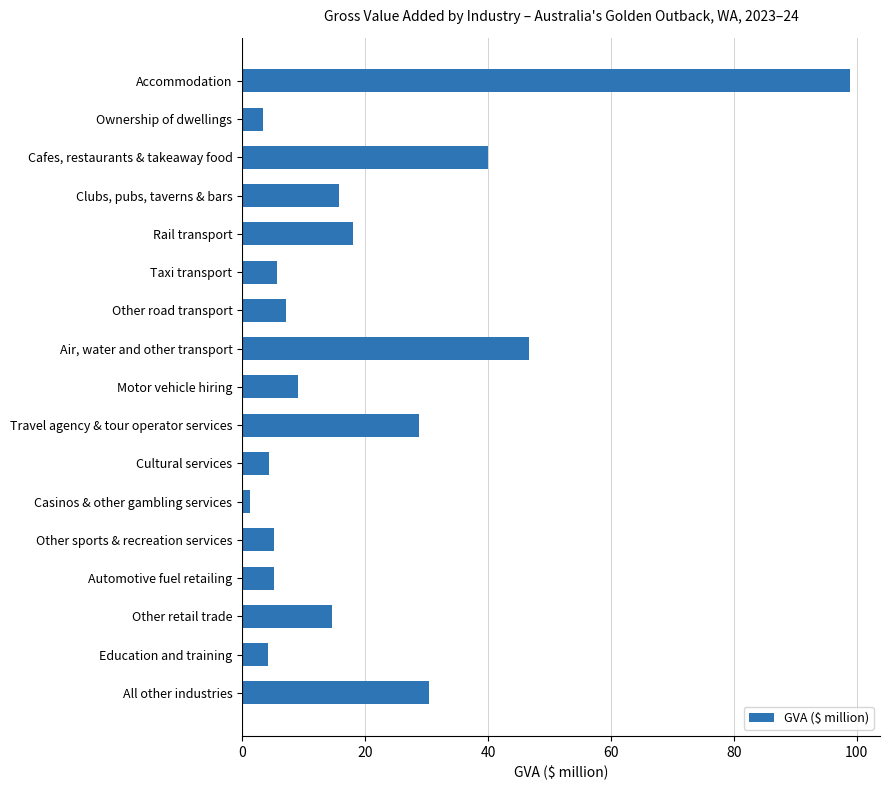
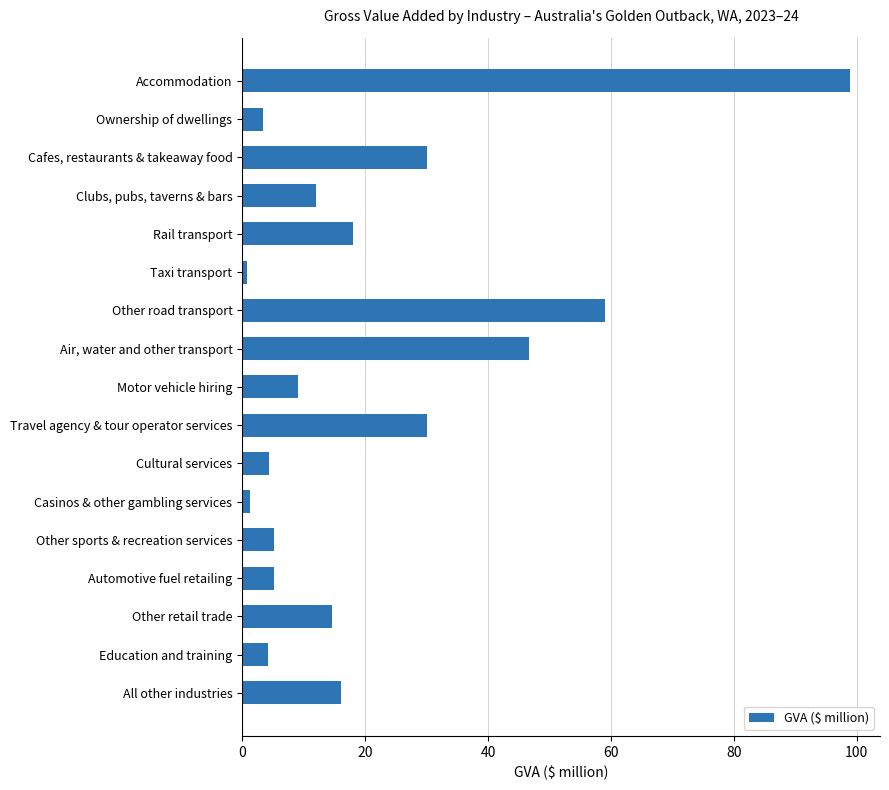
  {
    "Accommodation": 99,
    "Ownership of dwellings": 3,
-   "Cafes, restaurants & takeaway food": 40,
-   "Clubs, pubs, taverns & bars": 16,
+   "Cafes, restaurants & takeaway food": 30,
+   "Clubs, pubs, taverns & bars": 12,
    "Rail transport": 18,
-   "Taxi transport": 6,
-   "Other road transport": 7,
+   "Taxi transport": 1,
+   "Other road transport": 59,
    "Air, water and other transport": 47,
    "Motor vehicle hiring": 9,
-   "Travel agency & tour operator services": 29,
+   "Travel agency & tour operator services": 30,
    "Cultural services": 4,
    "Casinos & other gambling services": 1,
    "Other sports & recreation services": 5,
    "Automotive fuel retailing": 5,
    "Other retail trade": 15,
    "Education and training": 4,
-   "All other industries": 30
+   "All other industries": 16
  }
